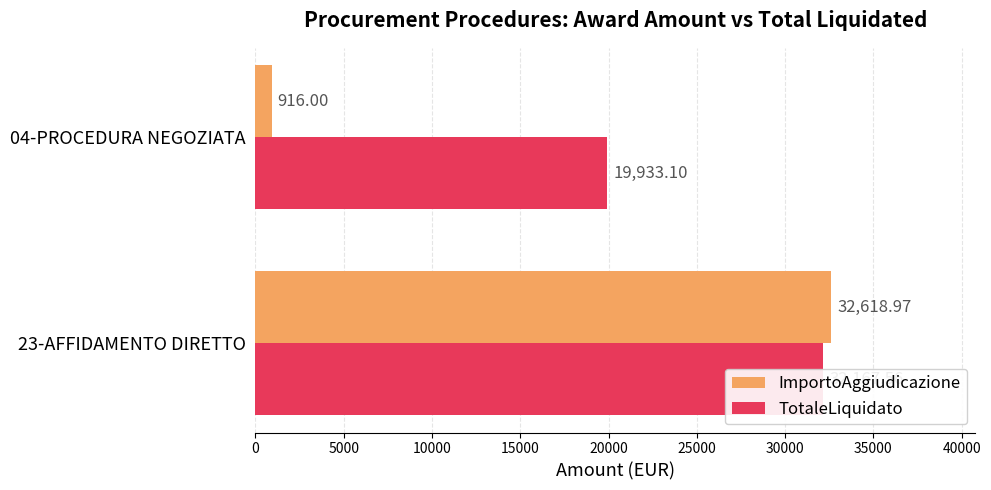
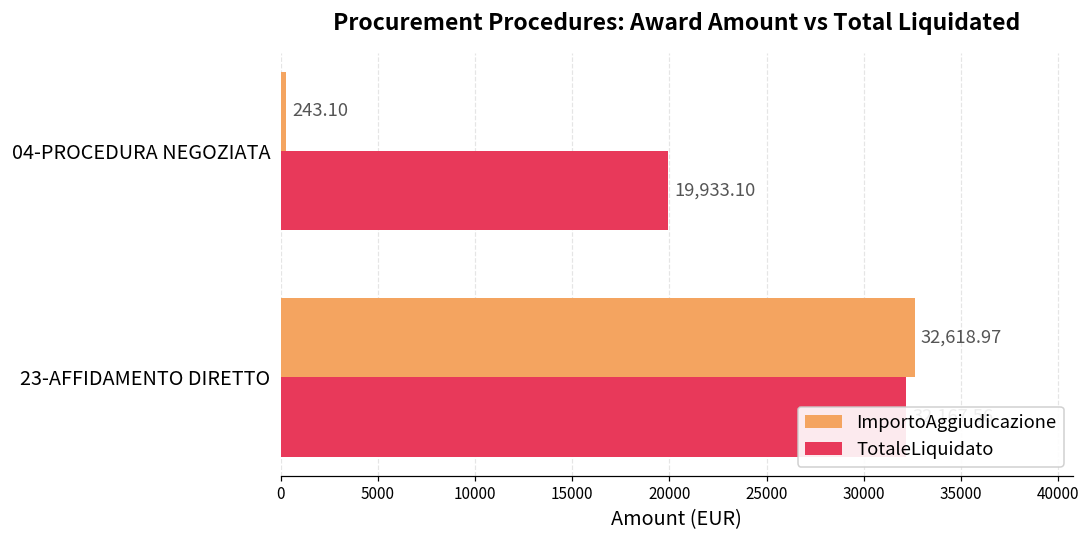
  {
    "ImportoAggiudicazione": {
-     "04-PROCEDURA NEGOZIATA": "916.00",
+     "04-PROCEDURA NEGOZIATA": "243.10",
      "23-AFFIDAMENTO DIRETTO": "32,618.97"
    },
    "TotaleLiquidato": {
      "04-PROCEDURA NEGOZIATA": "19,933.10"
    }
  }
